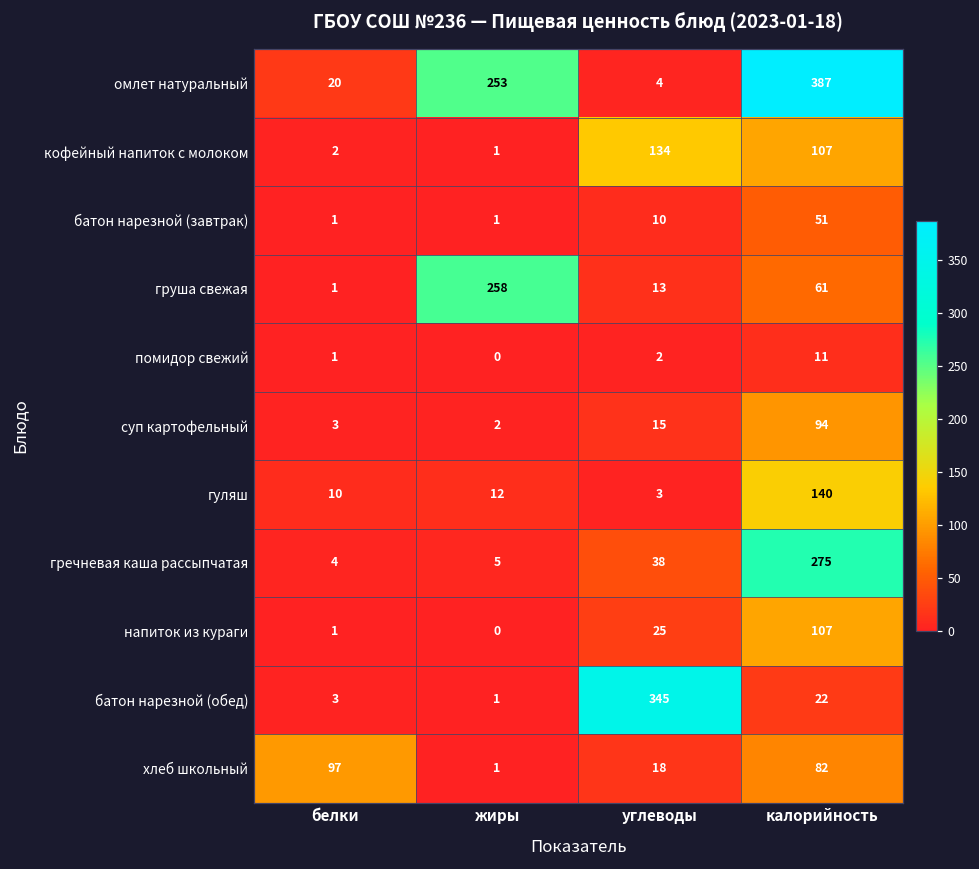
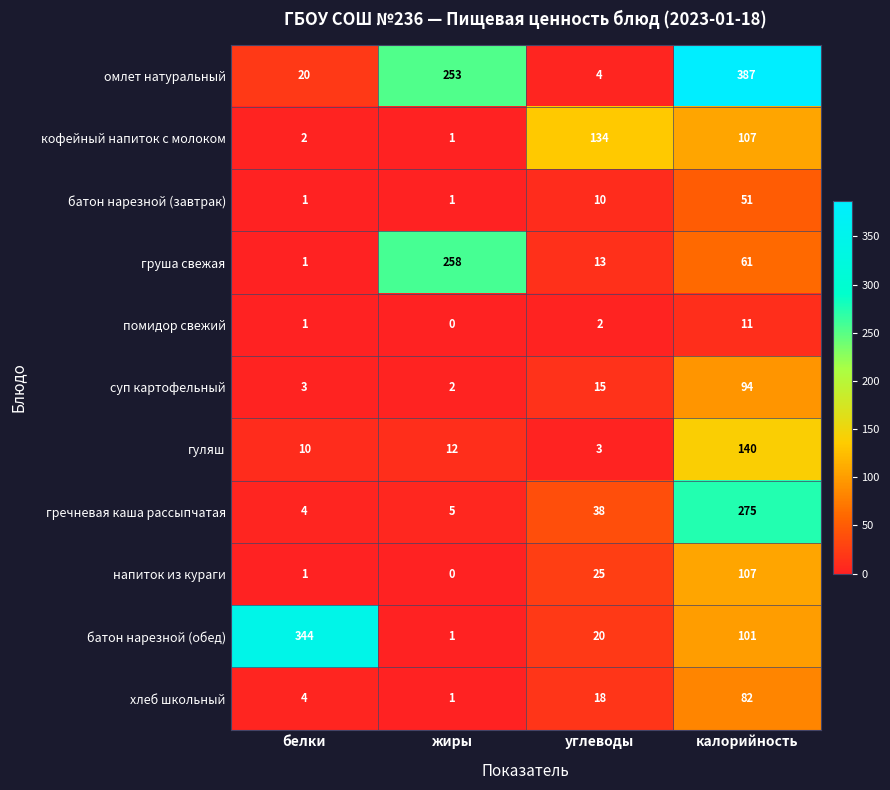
  {
    "омлет натуральный": {
      "белки": 20,
      "жиры": 253,
      "углеводы": 4,
      "калорийность": 387
    },
    "кофейный напиток с молоком": {
      "белки": 2,
      "жиры": 1,
      "углеводы": 134,
      "калорийность": 107
    },
    "батон нарезной (завтрак)": {
      "белки": 1,
      "жиры": 1,
      "углеводы": 10,
      "калорийность": 51
    },
    "груша свежая": {
      "белки": 1,
      "жиры": 258,
      "углеводы": 13,
      "калорийность": 61
    },
    "помидор свежий": {
      "белки": 1,
      "жиры": 0,
      "углеводы": 2,
      "калорийность": 11
    },
    "суп картофельный": {
      "белки": 3,
      "жиры": 2,
      "углеводы": 15,
      "калорийность": 94
    },
    "гуляш": {
      "белки": 10,
      "жиры": 12,
      "углеводы": 3,
      "калорийность": 140
    },
    "гречневая каша рассыпчатая": {
      "белки": 4,
      "жиры": 5,
      "углеводы": 38,
      "калорийность": 275
    },
    "напиток из кураги": {
      "белки": 1,
      "жиры": 0,
      "углеводы": 25,
      "калорийность": 107
    },
    "батон нарезной (обед)": {
-     "белки": 3,
+     "белки": 344,
      "жиры": 1,
-     "углеводы": 345,
-     "калорийность": 22
+     "углеводы": 20,
+     "калорийность": 101
    },
    "хлеб школьный": {
-     "белки": 97,
+     "белки": 4,
      "жиры": 1,
      "углеводы": 18,
      "калорийность": 82
    }
  }
